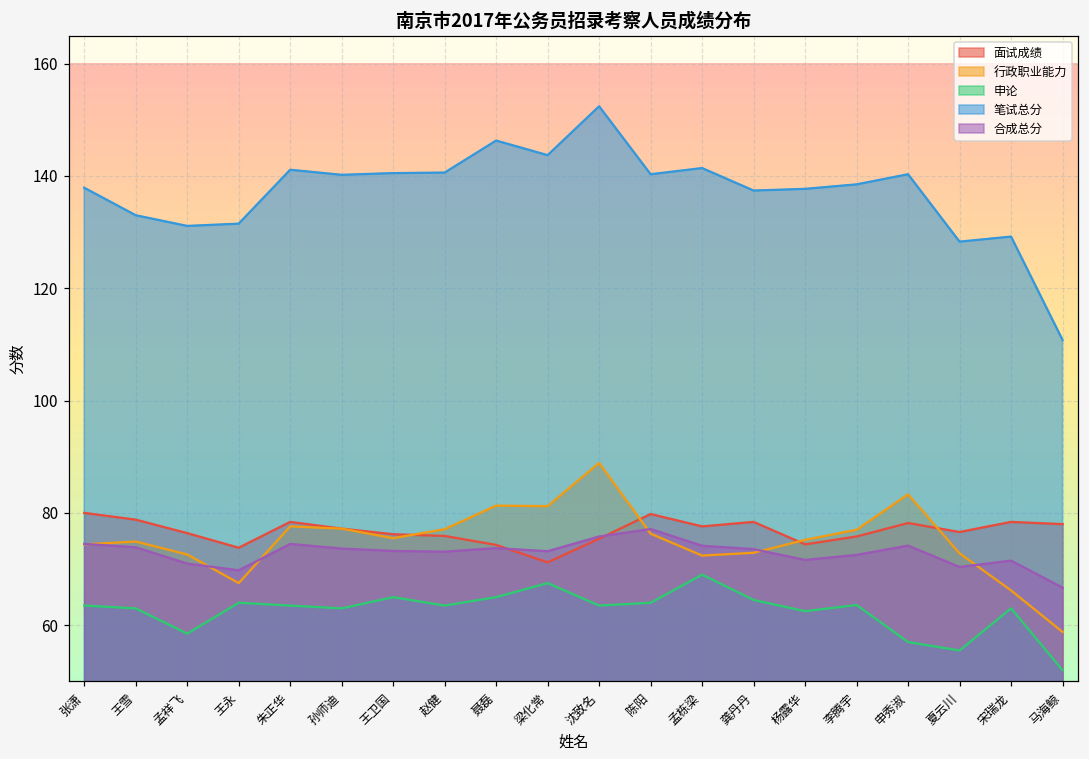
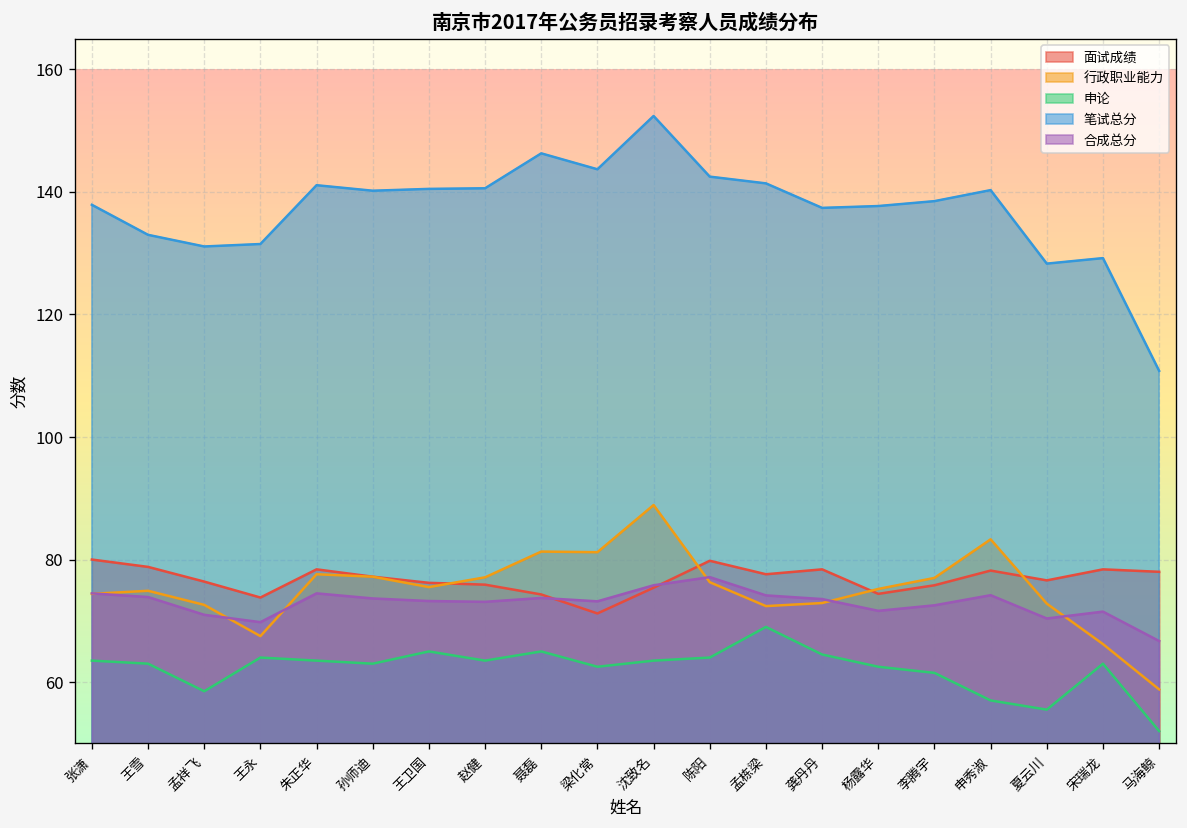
  {
    "面试成绩": {
      "张潇": 80,
      "王雪": 79,
      "孟祥飞": 76,
      "王永": 74,
      "朱正华": 78,
      "王卫国": 76,
      "赵健": 76,
      "聂磊": 74,
      "梁化常": 71,
      "陈阳": 80,
      "孟栋梁": 78,
      "龚丹丹": 78,
      "杨露华": 74,
      "李腾宇": 76,
      "申秀淑": 78,
      "夏云川": 77,
      "宋瑞龙": 78,
      "马海鲸": 78
    },
    "行政职业能力": {
      "王雪": 75,
      "孟祥飞": 73,
      "王永": 68,
      "朱正华": 78,
      "王卫国": 76,
      "赵健": 77,
      "聂磊": 81,
      "梁化常": 81,
      "沈致名": 89,
      "陈阳": 76,
      "孟栋梁": 72,
      "龚丹丹": 73,
      "杨露华": 75,
      "李腾宇": 77,
      "申秀淑": 83,
      "夏云川": 73,
      "宋瑞龙": 66,
      "马海鲸": 59
    },
    "申论": {
      "张潇": 64,
      "王雪": 63,
      "孟祥飞": 59,
      "王永": 64,
      "朱正华": 64,
      "孙师迪": 63,
      "王卫国": 65,
      "赵健": 64,
      "聂磊": 65,
-     "梁化常": 68,
+     "梁化常": 63,
      "沈致名": 64,
      "陈阳": 64,
      "孟栋梁": 69,
      "龚丹丹": 65,
      "杨露华": 63,
-     "李腾宇": 64,
+     "李腾宇": 62,
      "申秀淑": 57,
      "夏云川": 56,
      "宋瑞龙": 63,
      "马海鲸": 52
    },
    "笔试总分": {
      "张潇": 138,
      "王雪": 133,
      "孟祥飞": 131,
      "王永": 132,
      "朱正华": 141,
      "孙师迪": 140,
      "王卫国": 141,
      "赵健": 141,
      "聂磊": 146,
      "梁化常": 144,
      "沈致名": 152,
-     "陈阳": 140,
+     "陈阳": 143,
      "孟栋梁": 141,
      "龚丹丹": 137,
      "杨露华": 138,
      "李腾宇": 139,
      "申秀淑": 140,
      "夏云川": 128,
      "宋瑞龙": 129,
      "马海鲸": 111
    },
    "合成总分": {
      "王雪": 74,
      "孟祥飞": 71,
      "王永": 70,
      "朱正华": 74,
      "孙师迪": 74,
      "王卫国": 73,
      "赵健": 73,
      "聂磊": 74,
      "梁化常": 73,
      "陈阳": 77,
      "孟栋梁": 74,
      "龚丹丹": 74,
      "杨露华": 72,
      "李腾宇": 73,
      "申秀淑": 74,
      "夏云川": 70,
      "宋瑞龙": 72,
      "马海鲸": 67
    }
  }
